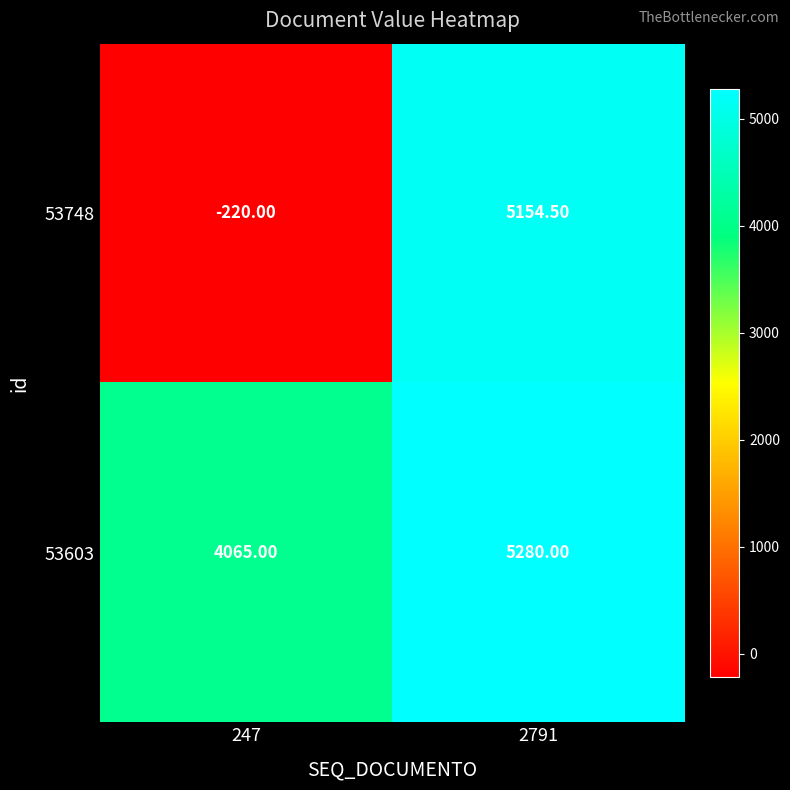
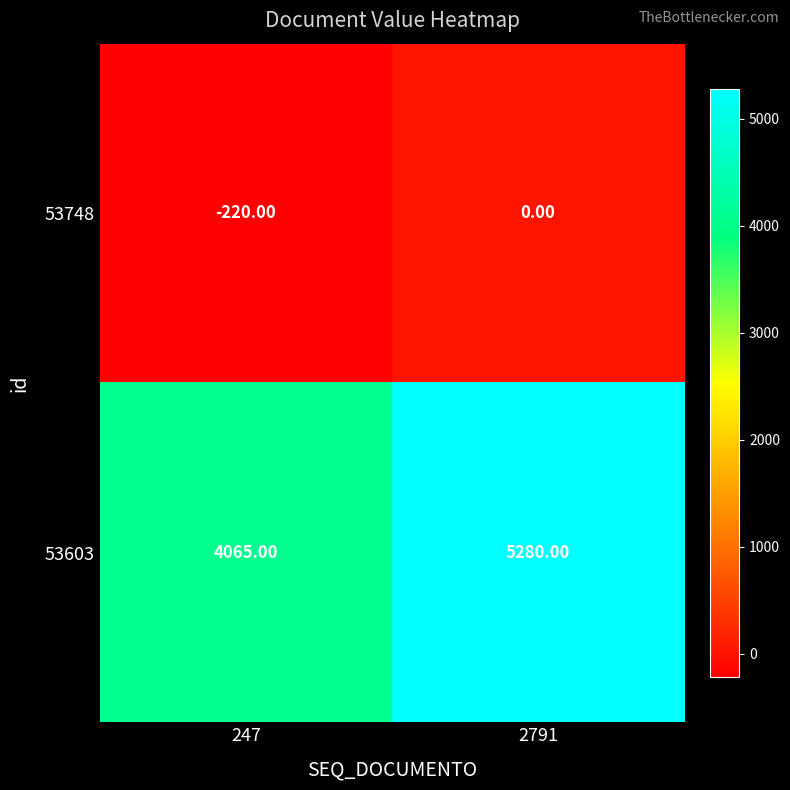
  {
    "53748": {
      "247": -220.00,
-     "2791": 5154.50
+     "2791": 0.00
    },
    "53603": {
      "247": 4065.00,
      "2791": 5280.00
    }
  }
